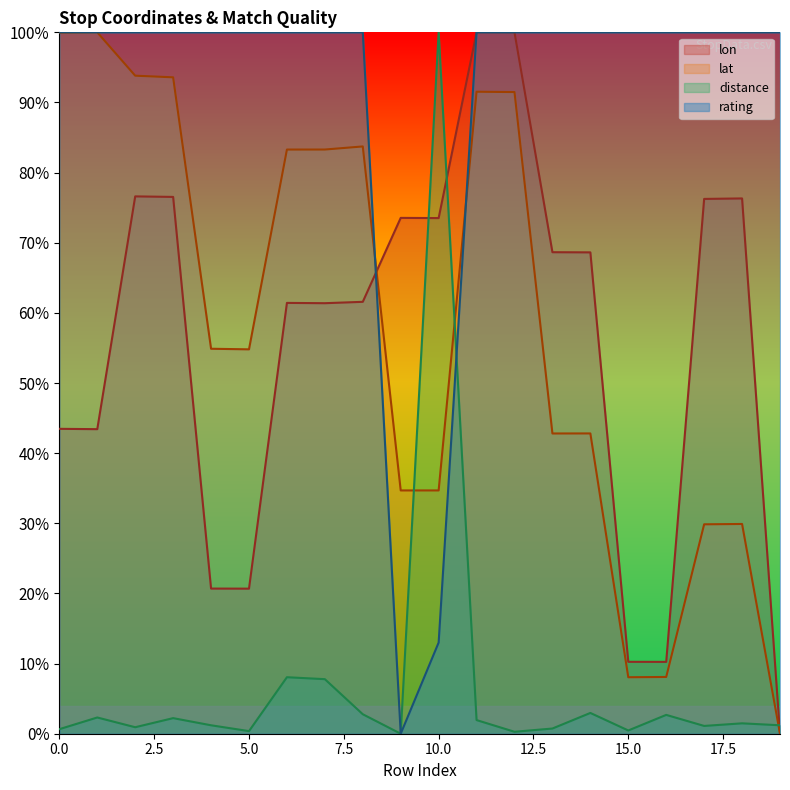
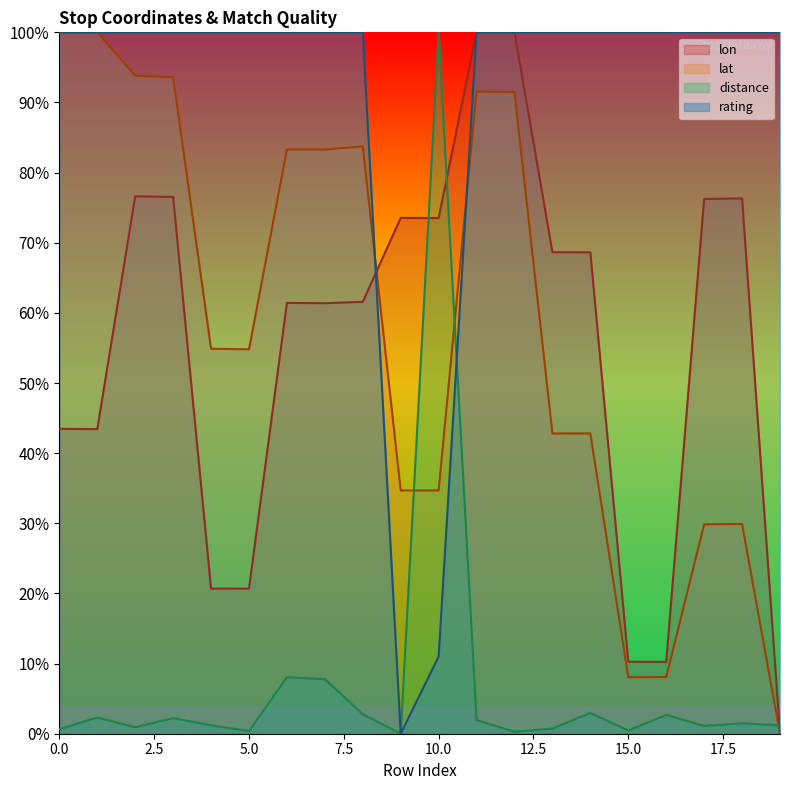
  {
    "distance": {
      "10.0": "100%"
    },
    "rating": {
      "5.0": "100%",
-     "10.0": "13%",
+     "10.0": "11%",
      "15.0": "100%"
    }
  }
